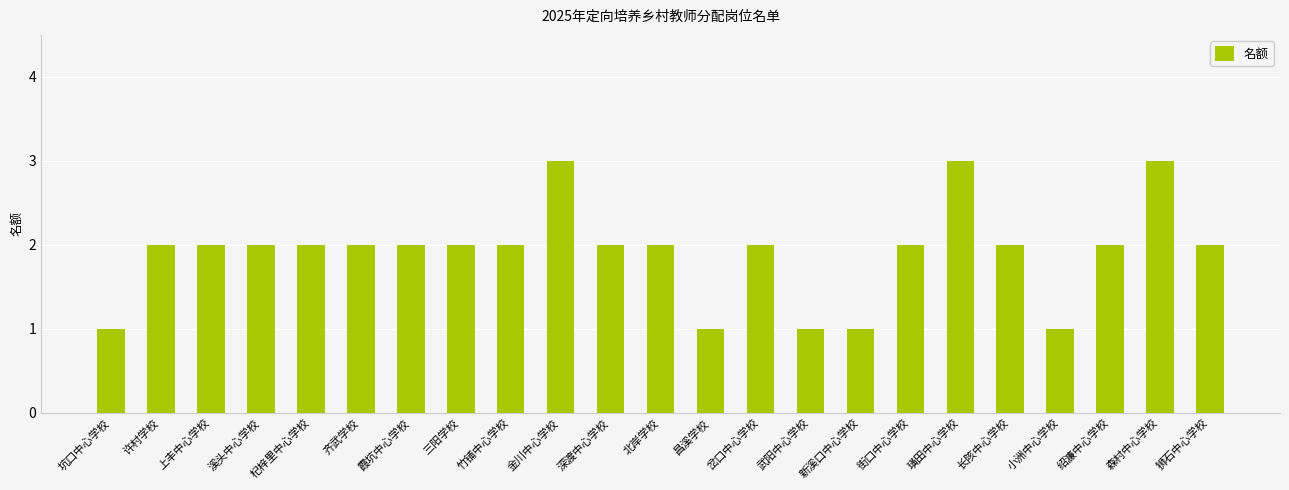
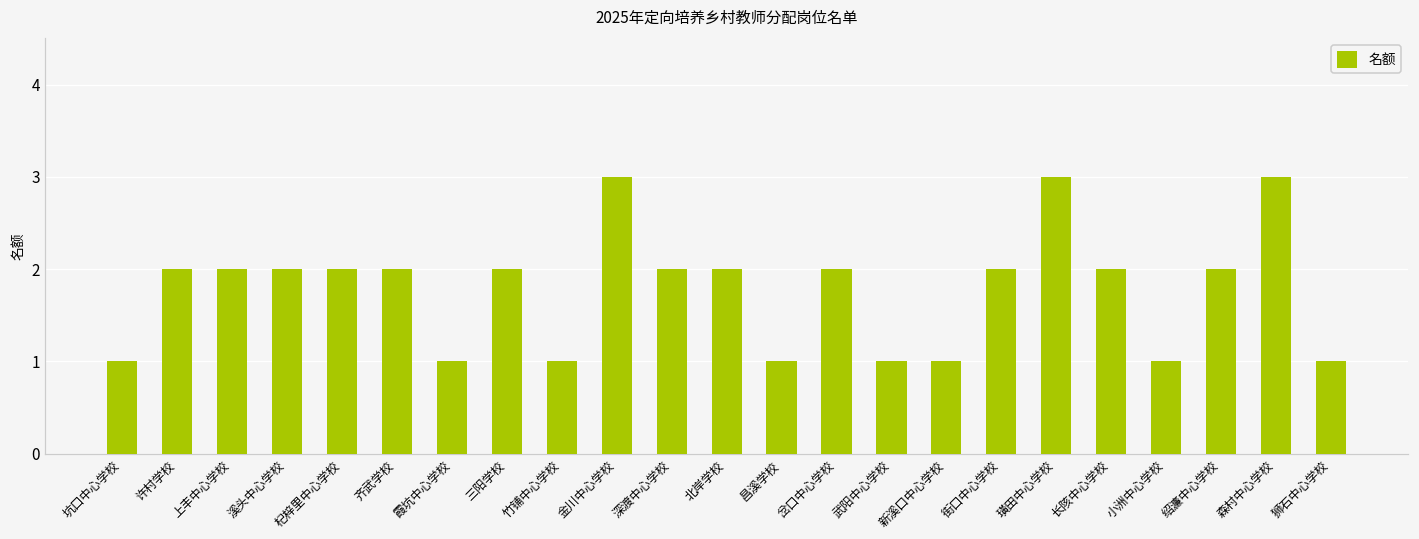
  {
    "坑口中心学校": 1,
    "许村学校": 2,
    "上丰中心学校": 2,
    "溪头中心学校": 2,
    "杞梓里中心学校": 2,
    "齐武学校": 2,
-   "霞坑中心学校": 2,
+   "霞坑中心学校": 1,
    "三阳学校": 2,
-   "竹铺中心学校": 2,
+   "竹铺中心学校": 1,
    "金川中心学校": 3,
    "深渡中心学校": 2,
    "北岸学校": 2,
    "昌溪学校": 1,
    "岔口中心学校": 2,
    "武阳中心学校": 1,
    "新溪口中心学校": 1,
    "街口中心学校": 2,
    "璜田中心学校": 3,
    "长陔中心学校": 2,
    "小洲中心学校": 1,
    "绍濂中心学校": 2,
    "森村中心学校": 3,
-   "狮石中心学校": 2
+   "狮石中心学校": 1
  }
